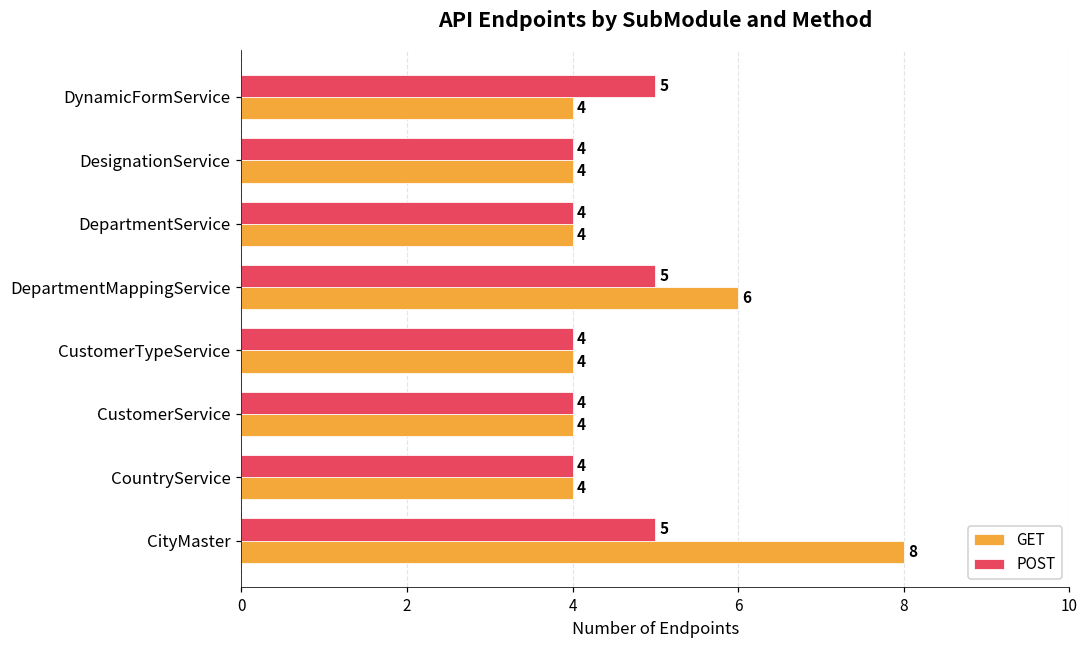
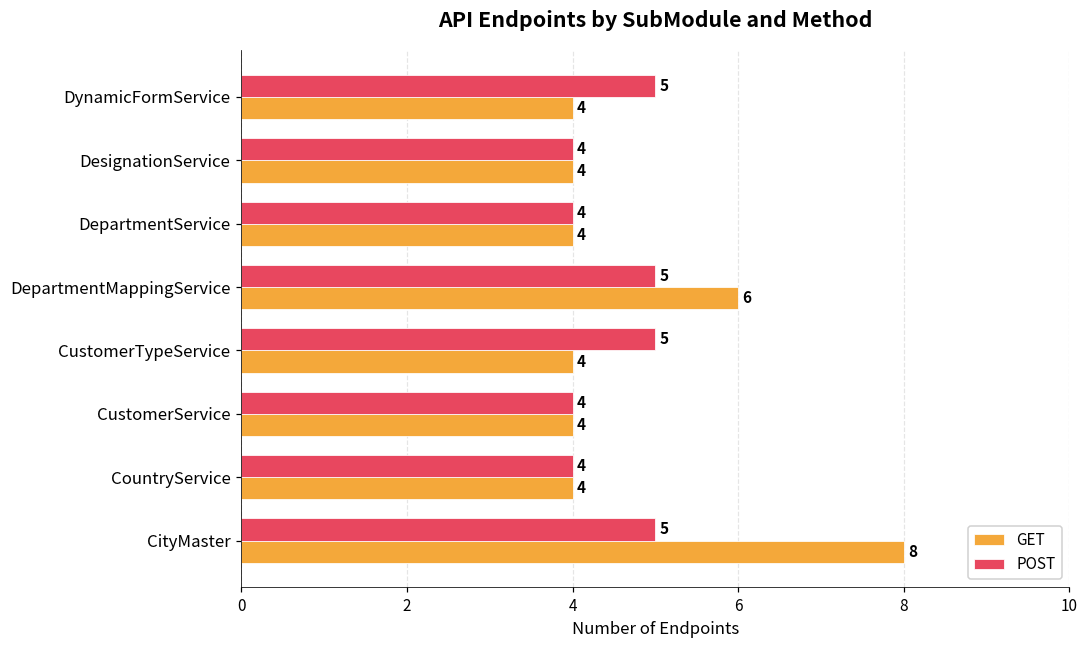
  {
    "GET": {
      "DynamicFormService": 4,
      "DesignationService": 4,
      "DepartmentService": 4,
      "DepartmentMappingService": 6,
      "CustomerTypeService": 4,
      "CustomerService": 4,
      "CountryService": 4,
      "CityMaster": 8
    },
    "POST": {
      "DynamicFormService": 5,
      "DesignationService": 4,
      "DepartmentService": 4,
      "DepartmentMappingService": 5,
-     "CustomerTypeService": 4,
+     "CustomerTypeService": 5,
      "CustomerService": 4,
      "CountryService": 4,
      "CityMaster": 5
    }
  }
